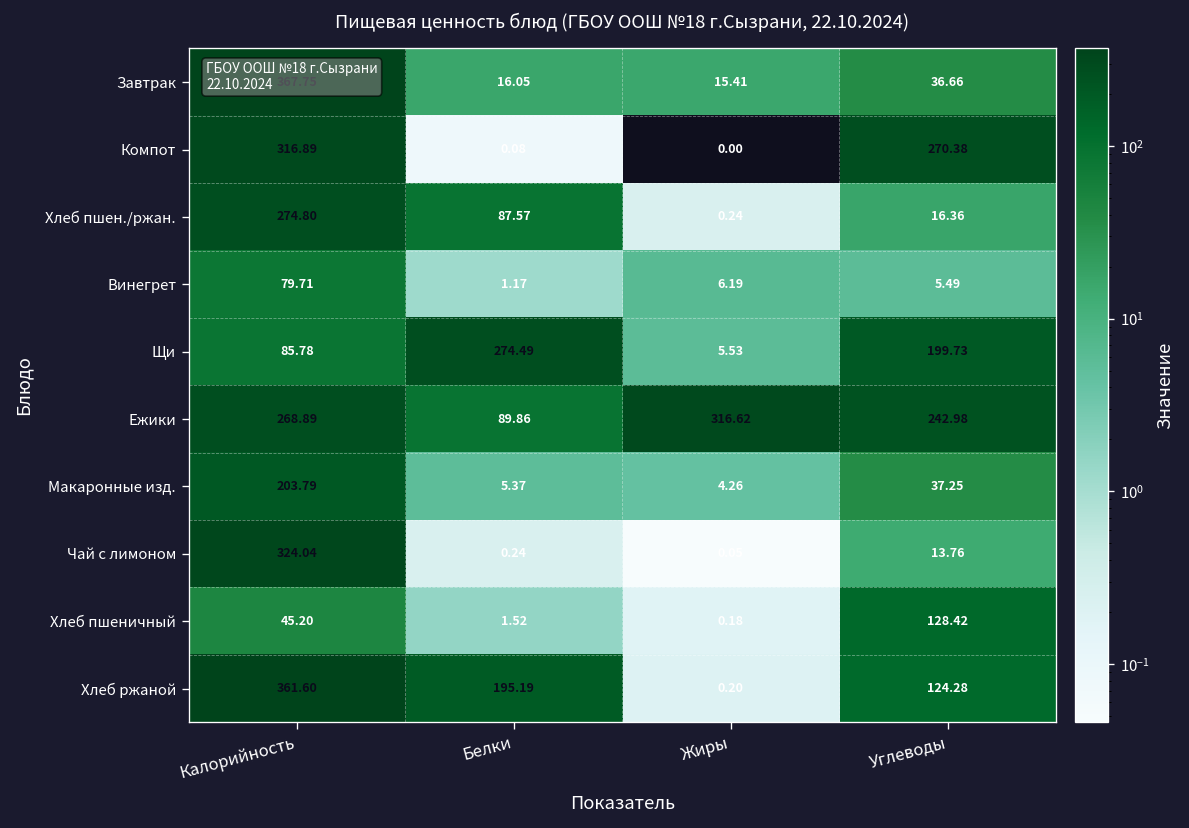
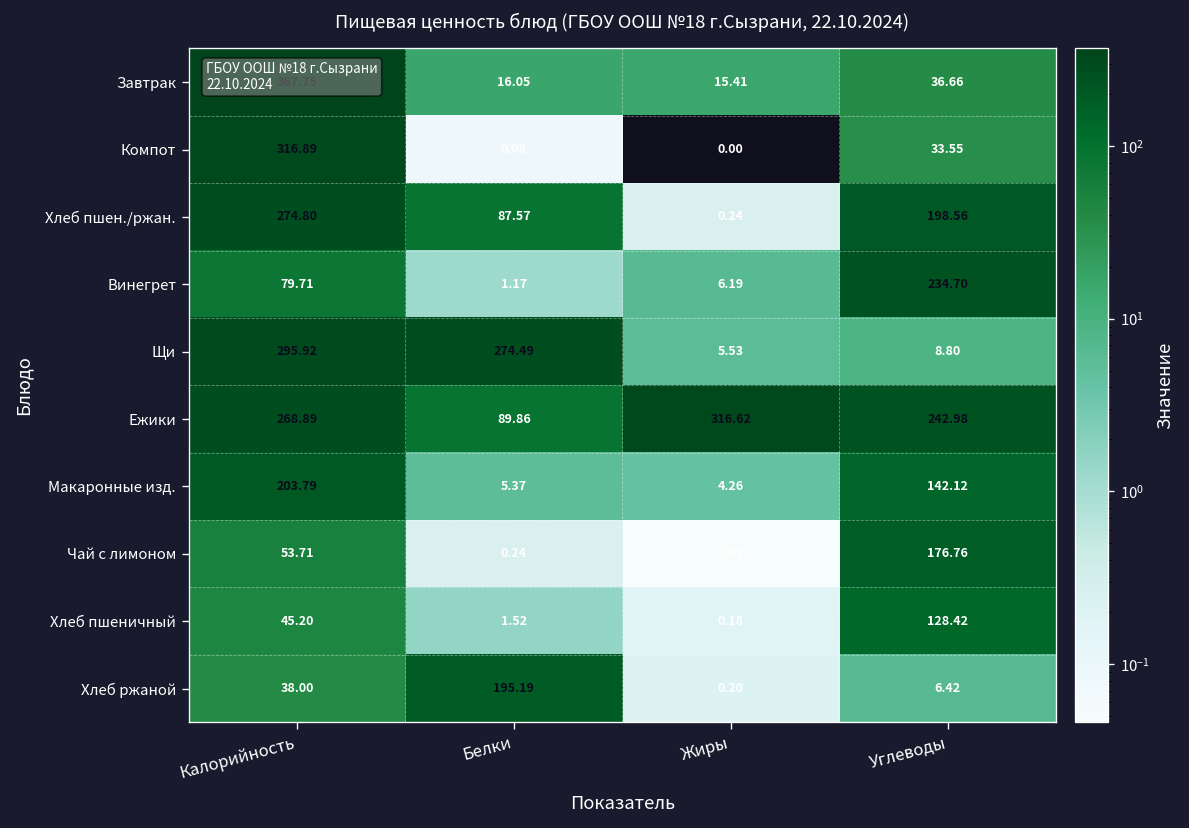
  {
    "Завтрак": {
      "Белки": 16.05,
      "Жиры": 15.41,
      "Углеводы": 36.66
    },
    "Компот": {
      "Калорийность": 316.89,
      "Жиры": 0.00,
-     "Углеводы": 270.38
+     "Углеводы": 33.55
    },
    "Хлеб пшен./ржан.": {
      "Калорийность": 274.80,
      "Белки": 87.57,
-     "Углеводы": 16.36
+     "Углеводы": 198.56
    },
    "Винегрет": {
      "Калорийность": 79.71,
      "Белки": 1.17,
      "Жиры": 6.19,
-     "Углеводы": 5.49
+     "Углеводы": 234.70
    },
    "Щи": {
-     "Калорийность": 85.78,
+     "Калорийность": 295.92,
      "Белки": 274.49,
      "Жиры": 5.53,
-     "Углеводы": 199.73
+     "Углеводы": 8.80
    },
    "Ежики": {
      "Калорийность": 268.89,
      "Белки": 89.86,
      "Жиры": 316.62,
      "Углеводы": 242.98
    },
    "Макаронные изд.": {
      "Калорийность": 203.79,
      "Белки": 5.37,
      "Жиры": 4.26,
-     "Углеводы": 37.25
+     "Углеводы": 142.12
    },
    "Чай с лимоном": {
-     "Калорийность": 324.04,
-     "Углеводы": 13.76
+     "Калорийность": 53.71,
+     "Углеводы": 176.76
    },
    "Хлеб пшеничный": {
      "Калорийность": 45.20,
      "Белки": 1.52,
      "Углеводы": 128.42
    },
    "Хлеб ржаной": {
-     "Калорийность": 361.60,
+     "Калорийность": 38.00,
      "Белки": 195.19,
-     "Углеводы": 124.28
+     "Углеводы": 6.42
    }
  }
